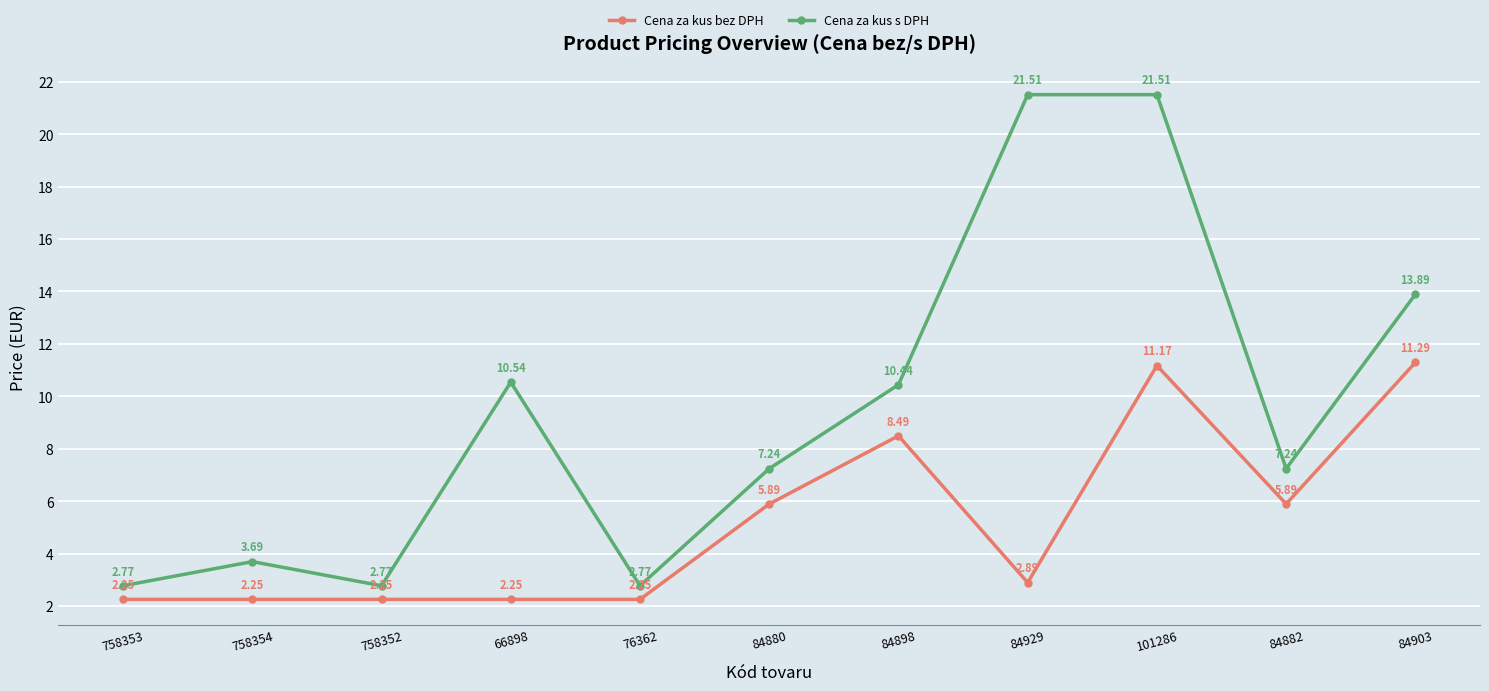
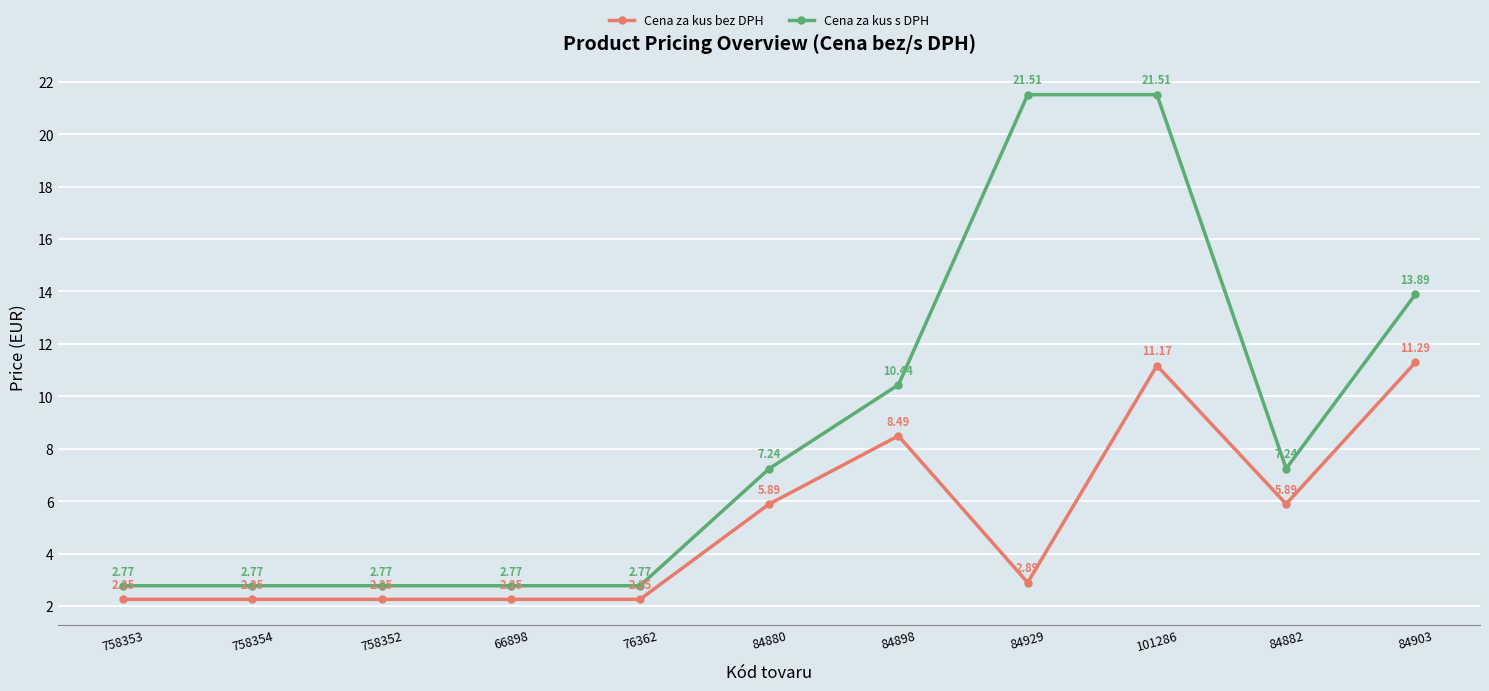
  {
    "Cena za kus bez DPH": {
      "758354": 2.25,
      "66898": 2.25,
      "84880": 5.89,
      "84898": 8.49,
      "84929": 2.89,
      "101286": 11.17,
      "84882": 5.89,
      "84903": 11.29
    },
    "Cena za kus s DPH": {
      "758353": 2.77,
-     "758354": 3.69,
+     "758354": 2.77,
      "758352": 2.77,
-     "66898": 10.54,
+     "66898": 2.77,
      "76362": 2.77,
      "84880": 7.24,
      "84898": 10.44,
      "84929": 21.51,
      "101286": 21.51,
      "84882": 7.24,
      "84903": 13.89
    }
  }
